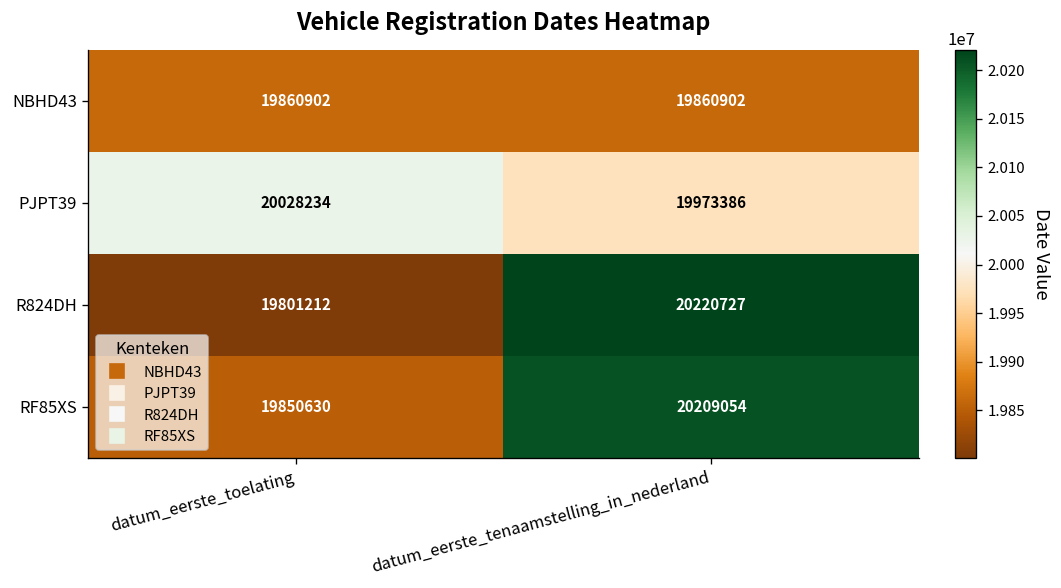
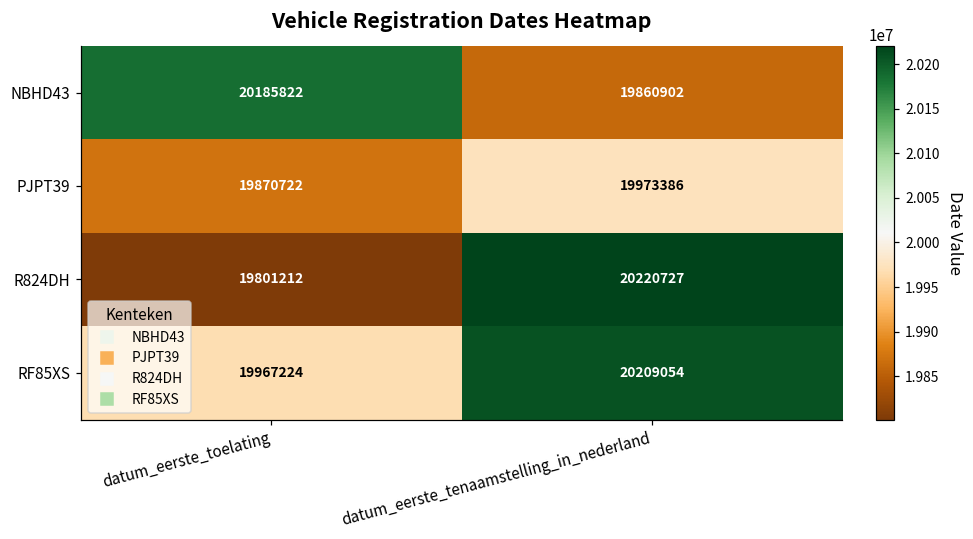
  {
    "NBHD43": {
-     "datum_eerste_toelating": 19860902,
+     "datum_eerste_toelating": 20185822,
      "datum_eerste_tenaamstelling_in_nederland": 19860902
    },
    "PJPT39": {
-     "datum_eerste_toelating": 20028234,
+     "datum_eerste_toelating": 19870722,
      "datum_eerste_tenaamstelling_in_nederland": 19973386
    },
    "R824DH": {
      "datum_eerste_toelating": 19801212,
      "datum_eerste_tenaamstelling_in_nederland": 20220727
    },
    "RF85XS": {
-     "datum_eerste_toelating": 19850630,
+     "datum_eerste_toelating": 19967224,
      "datum_eerste_tenaamstelling_in_nederland": 20209054
    }
  }
